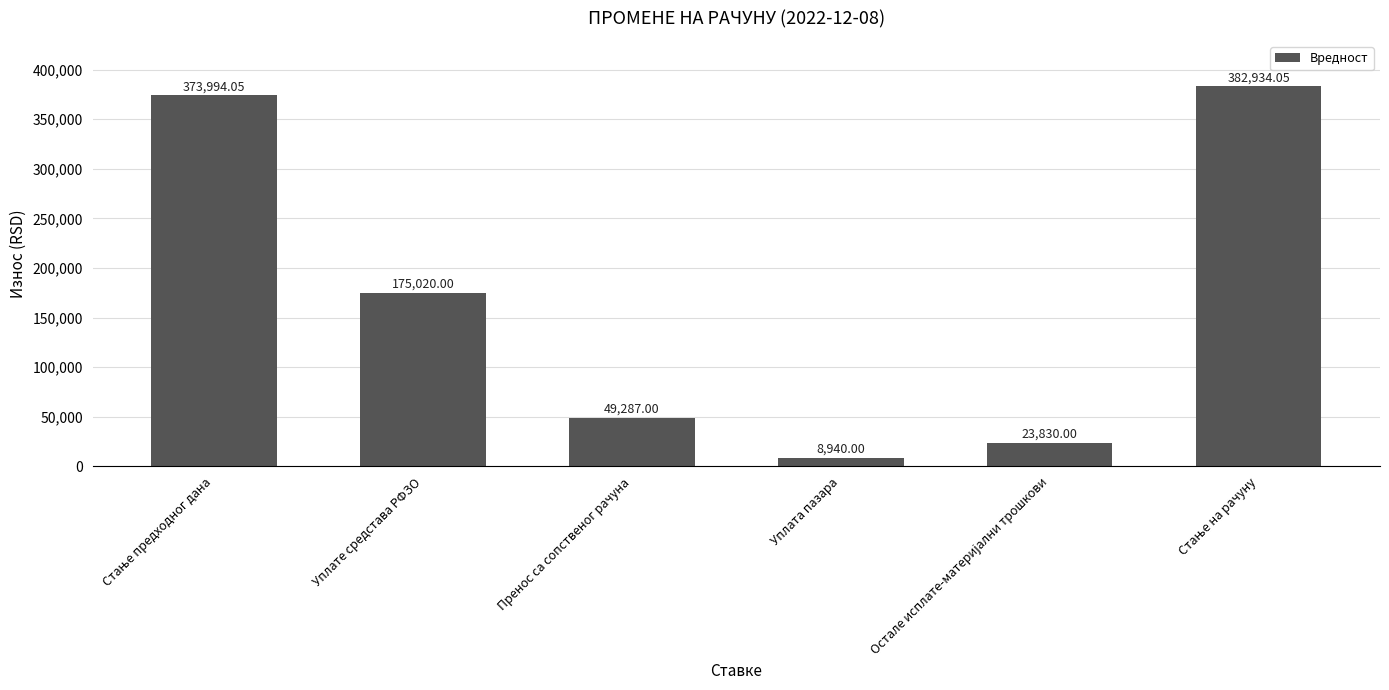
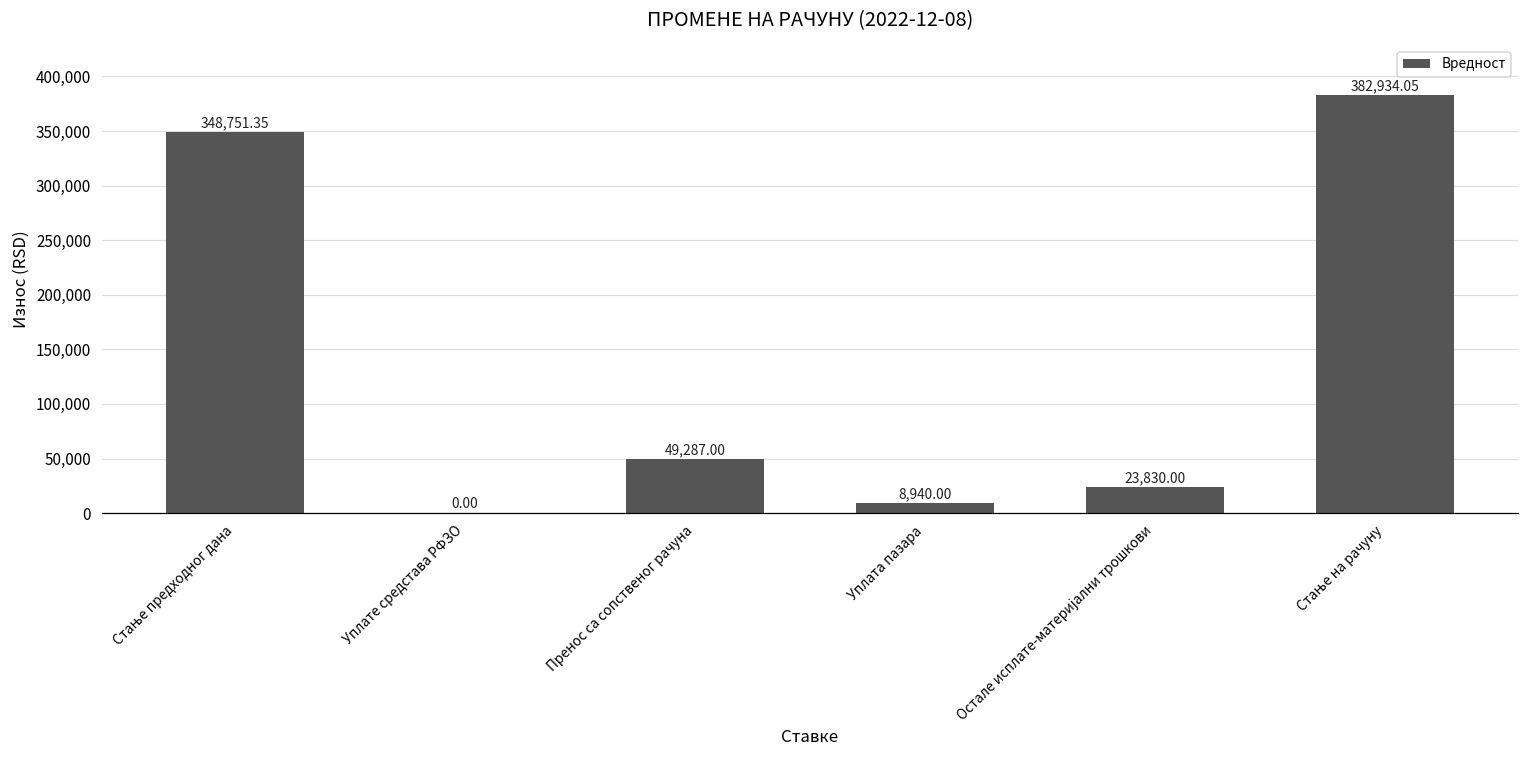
  {
-   "Стање предходног дана": "373,994.05",
-   "Уплате средстава РФЗО": "175,020.00",
+   "Стање предходног дана": "348,751.35",
+   "Уплате средстава РФЗО": "0.00",
    "Пренос са сопственог рачуна": "49,287.00",
    "Уплата пазара": "8,940.00",
    "Остале исплате-материјални трошкови": "23,830.00",
    "Стање на рачуну": "382,934.05"
  }
